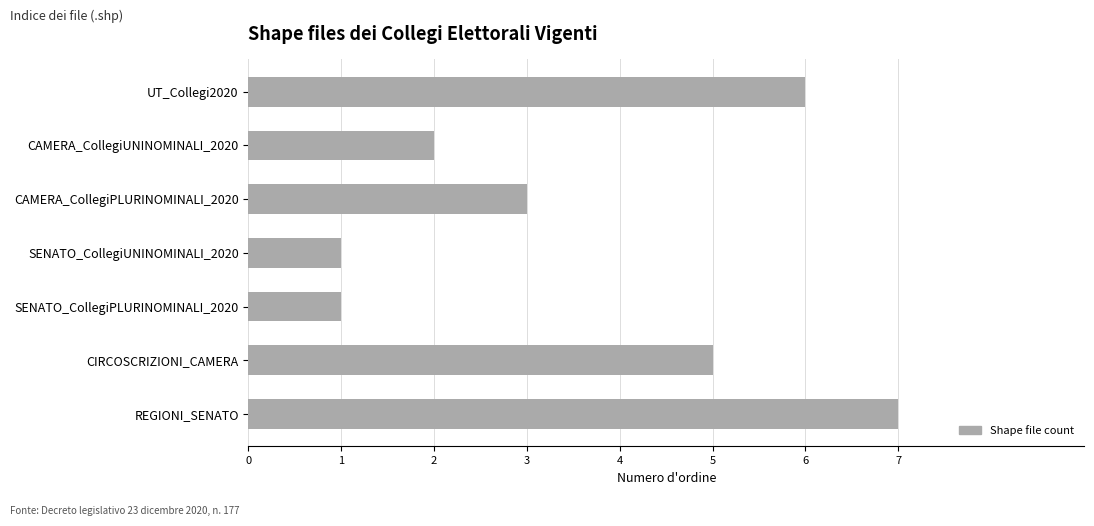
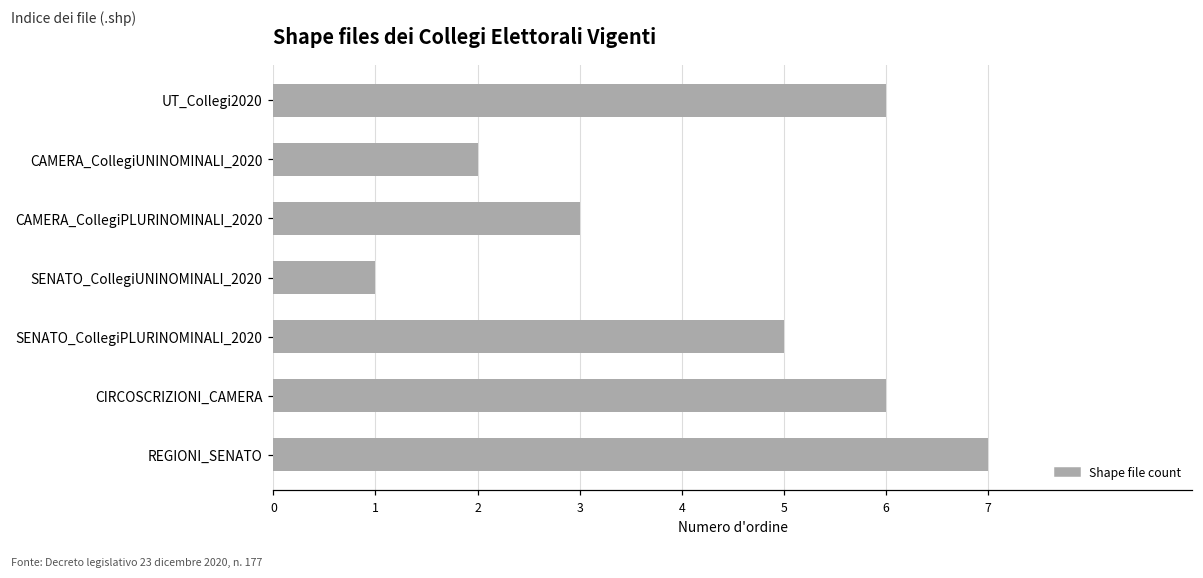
  {
    "UT_Collegi2020": 6,
    "CAMERA_CollegiUNINOMINALI_2020": 2,
    "CAMERA_CollegiPLURINOMINALI_2020": 3,
    "SENATO_CollegiUNINOMINALI_2020": 1,
-   "SENATO_CollegiPLURINOMINALI_2020": 1,
-   "CIRCOSCRIZIONI_CAMERA": 5,
+   "SENATO_CollegiPLURINOMINALI_2020": 5,
+   "CIRCOSCRIZIONI_CAMERA": 6,
    "REGIONI_SENATO": 7
  }
